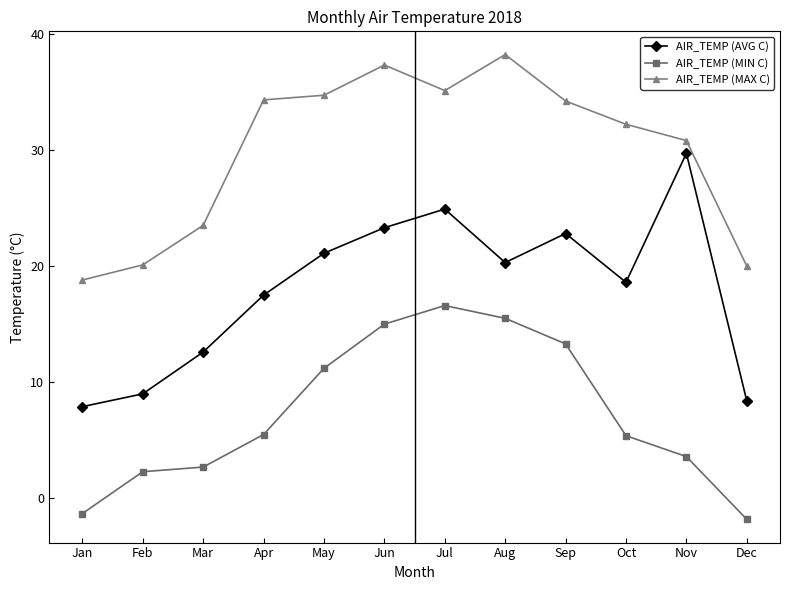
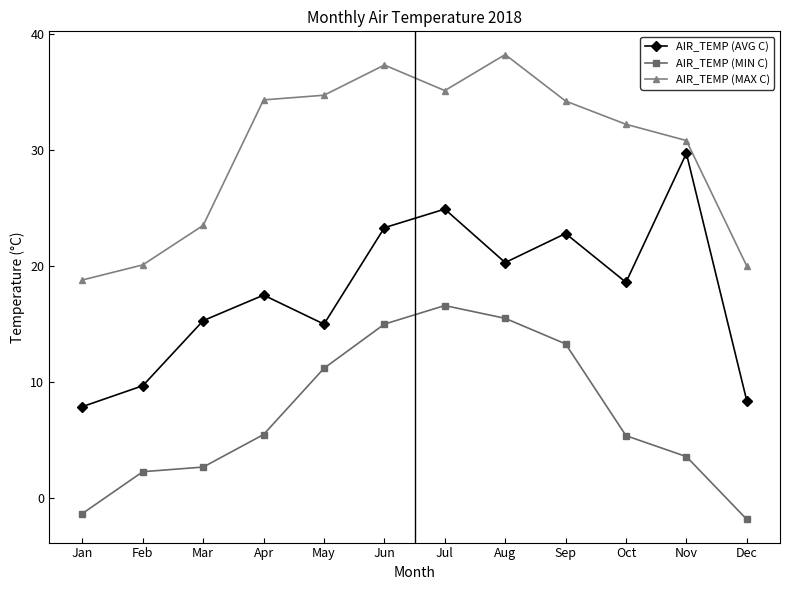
  {
    "AIR_TEMP (AVG C)": {
      "Jan": 7.9,
-     "Feb": 9.0,
-     "Mar": 12.6,
+     "Feb": 9.7,
+     "Mar": 15.3,
      "Apr": 17.5,
-     "May": 21.1,
+     "May": 15.0,
      "Jun": 23.3,
      "Jul": 24.9,
      "Aug": 20.3,
      "Sep": 22.8,
      "Oct": 18.6,
      "Nov": 29.7,
      "Dec": 8.4
    }
  }
